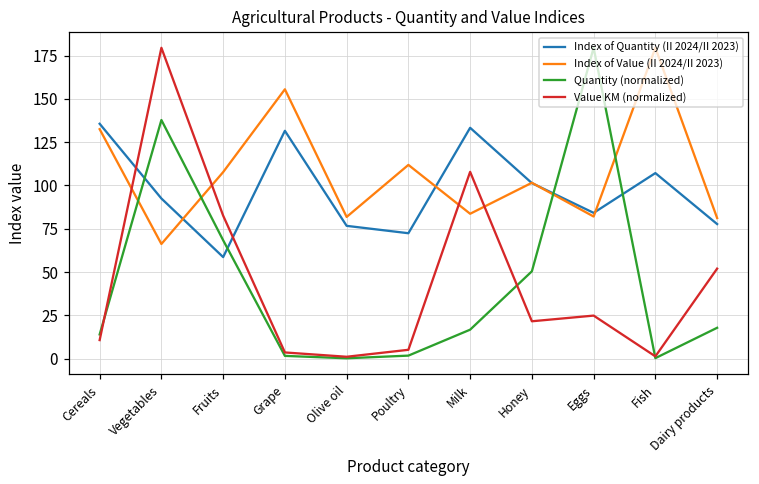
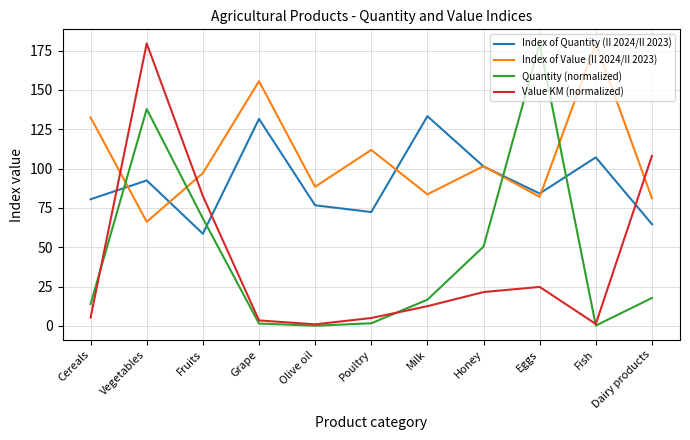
  {
    "Index of Quantity (II 2024/II 2023)": {
-     "Cereals": 136,
+     "Cereals": 81,
      "Vegetables": 92,
      "Fruits": 59,
      "Grape": 132,
      "Olive oil": 77,
      "Poultry": 72,
      "Milk": 133,
      "Eggs": 84,
      "Fish": 107,
-     "Dairy products": 78
+     "Dairy products": 65
    },
    "Index of Value (II 2024/II 2023)": {
      "Cereals": 133,
      "Vegetables": 66,
-     "Fruits": 108,
+     "Fruits": 97,
      "Grape": 156,
-     "Olive oil": 82,
+     "Olive oil": 88,
      "Poultry": 112,
      "Milk": 84,
      "Eggs": 82,
      "Dairy products": 81
    },
    "Quantity (normalized)": {
      "Cereals": 14,
      "Vegetables": 138,
      "Fruits": 68,
      "Grape": 2,
      "Poultry": 2,
      "Milk": 17,
      "Honey": 50,
      "Dairy products": 18
    },
    "Value KM (normalized)": {
-     "Cereals": 11,
+     "Cereals": 5,
      "Vegetables": 180,
      "Fruits": 83,
      "Grape": 4,
      "Poultry": 5,
-     "Milk": 108,
+     "Milk": 13,
      "Honey": 22,
      "Eggs": 25,
-     "Dairy products": 52
+     "Dairy products": 108
    }
  }
